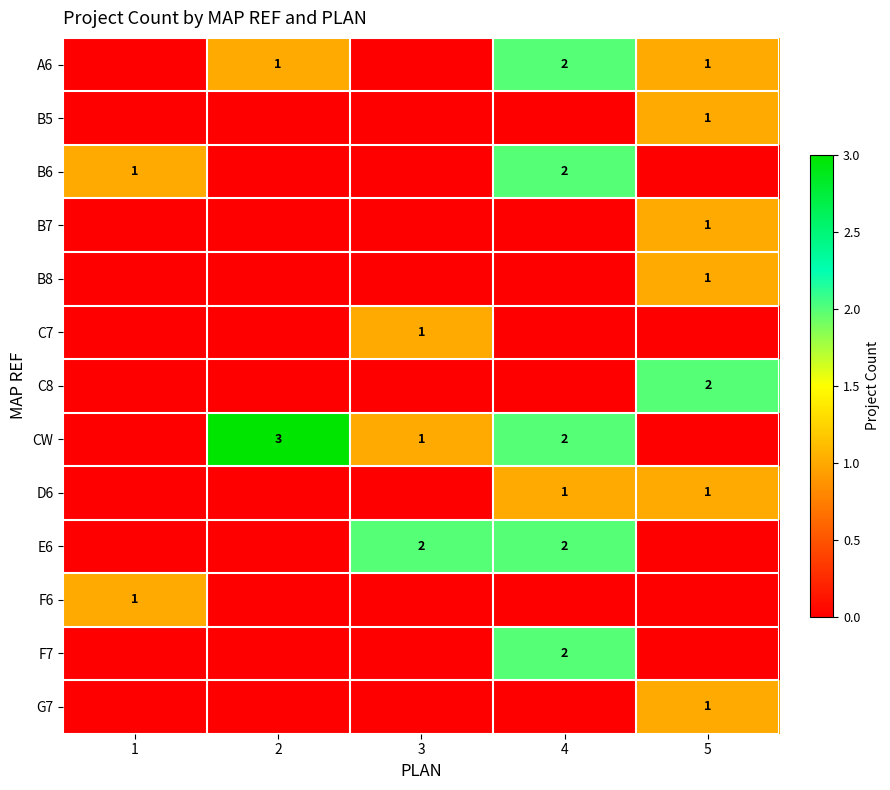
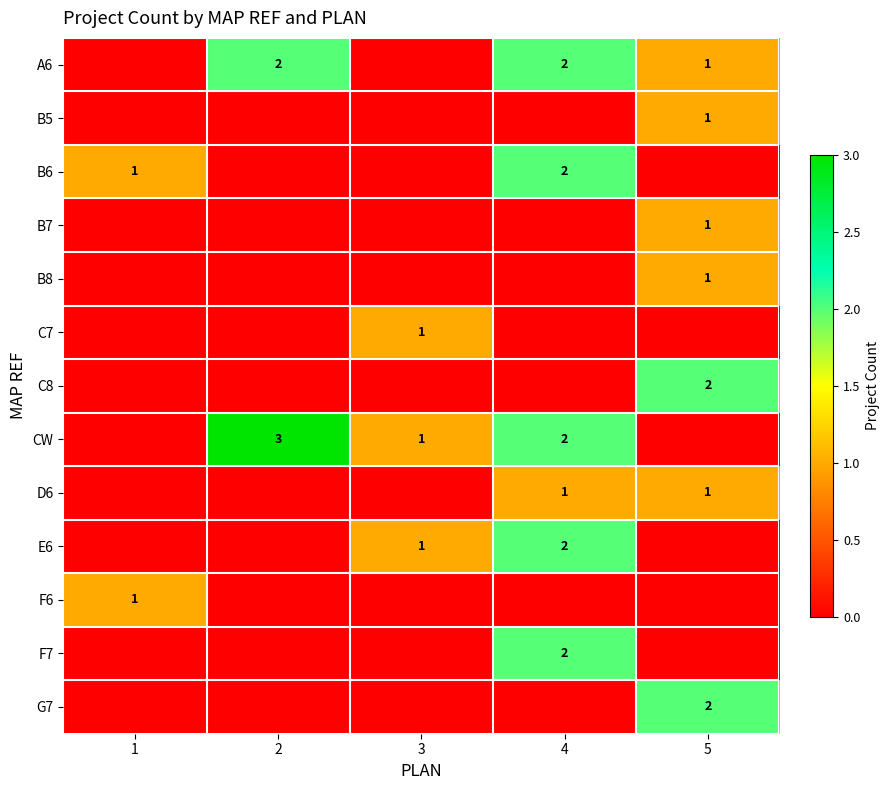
  {
    "A6": {
-     "2": 1,
+     "2": 2,
      "4": 2,
      "5": 1
    },
    "B5": {
      "5": 1
    },
    "B6": {
      "1": 1,
      "4": 2
    },
    "B7": {
      "5": 1
    },
    "B8": {
      "5": 1
    },
    "C7": {
      "3": 1
    },
    "C8": {
      "5": 2
    },
    "CW": {
      "2": 3,
      "3": 1,
      "4": 2
    },
    "D6": {
      "4": 1,
      "5": 1
    },
    "E6": {
-     "3": 2,
+     "3": 1,
      "4": 2
    },
    "F6": {
      "1": 1
    },
    "F7": {
      "4": 2
    },
    "G7": {
-     "5": 1
+     "5": 2
    }
  }
